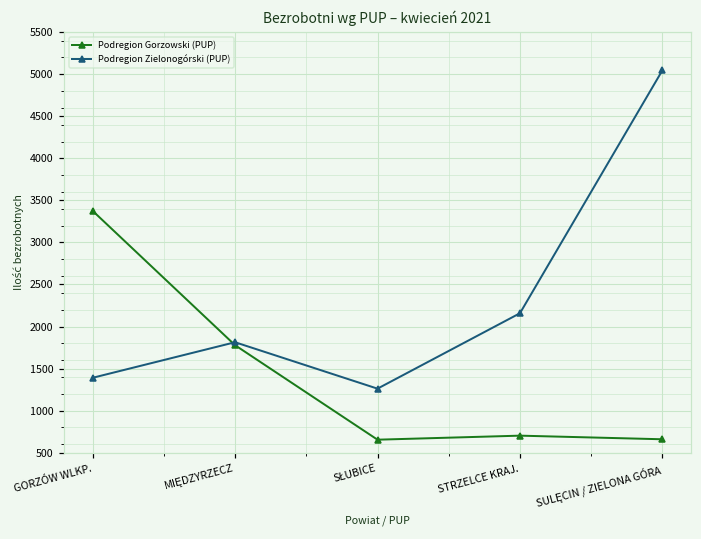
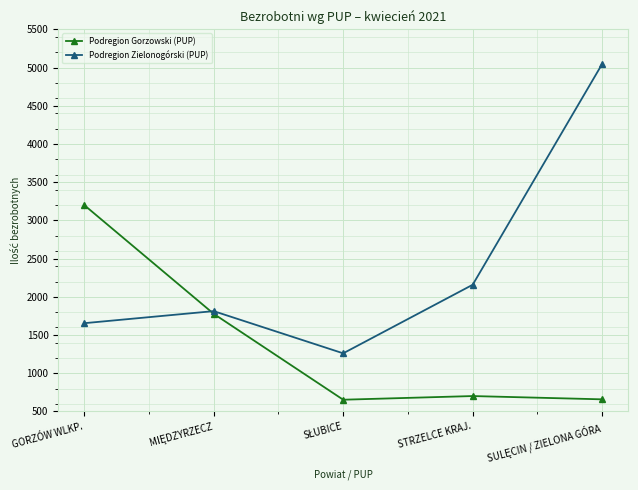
  {
    "Podregion Gorzowski (PUP)": {
-     "GORZÓW WLKP.": 3400,
+     "GORZÓW WLKP.": 3200,
      "MIĘDZYRZECZ": 1800,
      "SŁUBICE": 700,
      "STRZELCE KRAJ.": 700,
      "SULĘCIN / ZIELONA GÓRA": 700
    },
    "Podregion Zielonogórski (PUP)": {
-     "GORZÓW WLKP.": 1400,
+     "GORZÓW WLKP.": 1700,
      "MIĘDZYRZECZ": 1800,
      "SŁUBICE": 1300,
      "STRZELCE KRAJ.": 2200,
      "SULĘCIN / ZIELONA GÓRA": 5000
    }
  }
